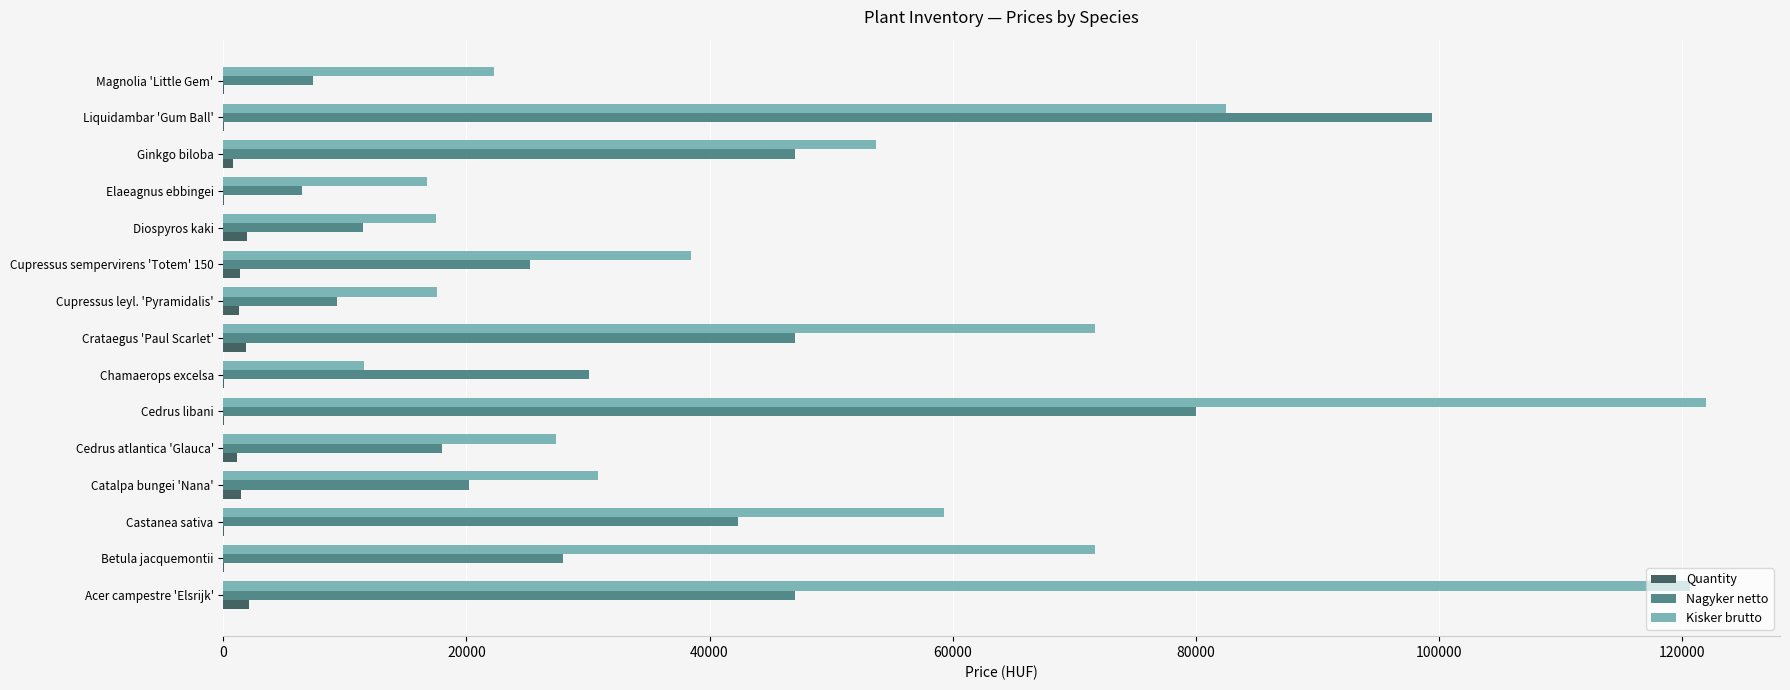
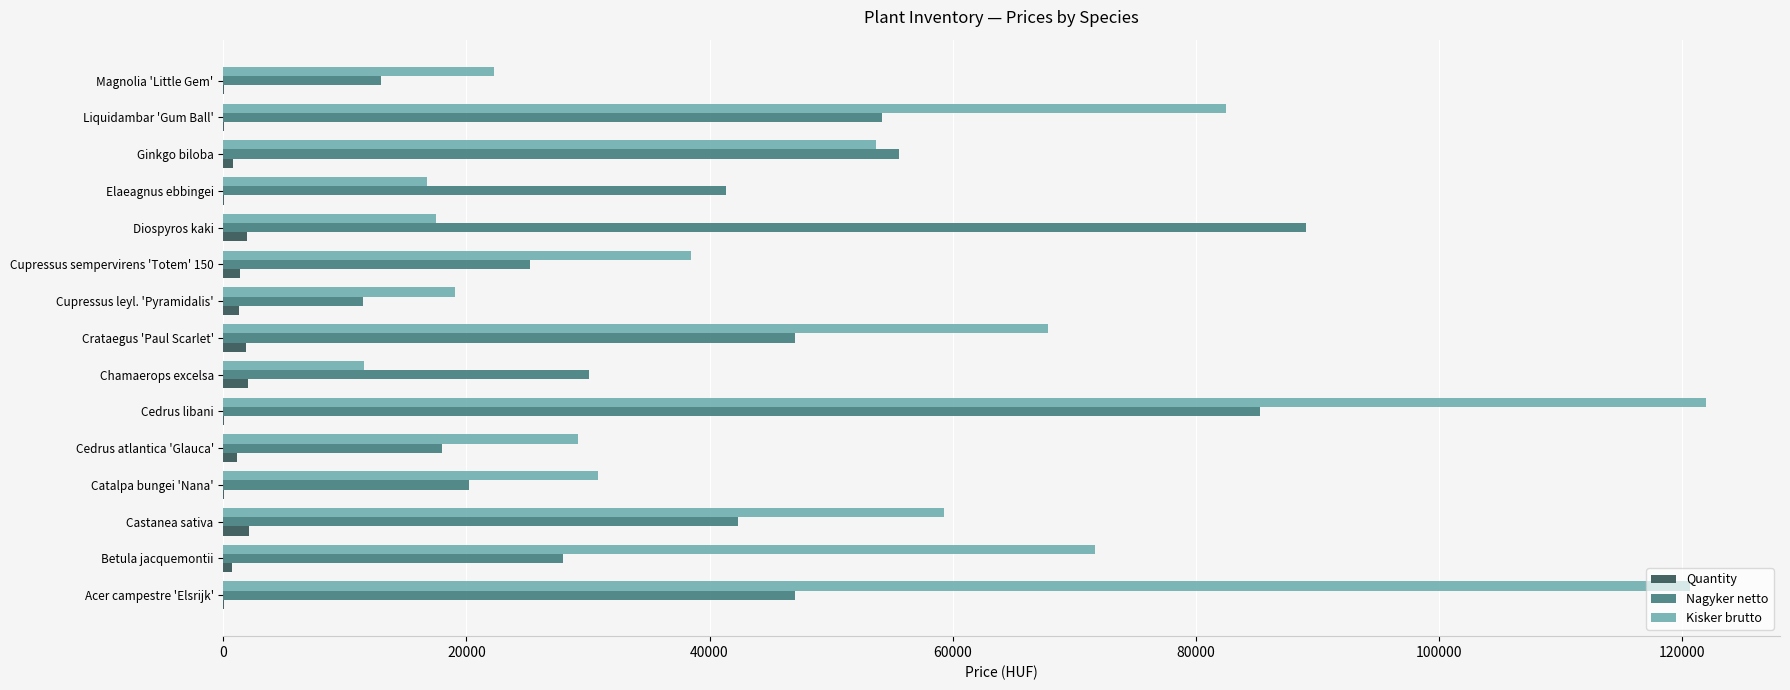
  {
    "Quantity": {
      "Ginkgo biloba": 800,
      "Diospyros kaki": 2000,
      "Cupressus sempervirens 'Totem' 150": 1400,
      "Cupressus leyl. 'Pyramidalis'": 1300,
      "Crataegus 'Paul Scarlet'": 1800,
-     "Chamaerops excelsa": 0,
+     "Chamaerops excelsa": 2100,
      "Cedrus atlantica 'Glauca'": 1100,
-     "Catalpa bungei 'Nana'": 1500,
-     "Castanea sativa": 0,
-     "Betula jacquemontii": 0,
-     "Acer campestre 'Elsrijk'": 2100
+     "Catalpa bungei 'Nana'": 0,
+     "Castanea sativa": 2100,
+     "Betula jacquemontii": 700,
+     "Acer campestre 'Elsrijk'": 0
    },
    "Nagyker netto": {
-     "Magnolia 'Little Gem'": 7300,
-     "Liquidambar 'Gum Ball'": 99400,
-     "Ginkgo biloba": 47000,
-     "Elaeagnus ebbingei": 6500,
-     "Diospyros kaki": 11500,
+     "Magnolia 'Little Gem'": 13000,
+     "Liquidambar 'Gum Ball'": 54200,
+     "Ginkgo biloba": 55600,
+     "Elaeagnus ebbingei": 41400,
+     "Diospyros kaki": 89100,
      "Cupressus sempervirens 'Totem' 150": 25200,
-     "Cupressus leyl. 'Pyramidalis'": 9400,
+     "Cupressus leyl. 'Pyramidalis'": 11500,
      "Crataegus 'Paul Scarlet'": 47000,
      "Chamaerops excelsa": 30100,
-     "Cedrus libani": 80000,
+     "Cedrus libani": 85300,
      "Cedrus atlantica 'Glauca'": 18000,
      "Catalpa bungei 'Nana'": 20200,
      "Castanea sativa": 42300,
      "Betula jacquemontii": 28000,
      "Acer campestre 'Elsrijk'": 47000
    },
    "Kisker brutto": {
      "Magnolia 'Little Gem'": 22300,
      "Liquidambar 'Gum Ball'": 82500,
      "Ginkgo biloba": 53700,
      "Elaeagnus ebbingei": 16800,
      "Diospyros kaki": 17500,
      "Cupressus sempervirens 'Totem' 150": 38500,
-     "Cupressus leyl. 'Pyramidalis'": 17600,
-     "Crataegus 'Paul Scarlet'": 71700,
+     "Cupressus leyl. 'Pyramidalis'": 19000,
+     "Crataegus 'Paul Scarlet'": 67800,
      "Chamaerops excelsa": 11500,
      "Cedrus libani": 122000,
-     "Cedrus atlantica 'Glauca'": 27400,
+     "Cedrus atlantica 'Glauca'": 29200,
      "Catalpa bungei 'Nana'": 30800,
      "Castanea sativa": 59300,
      "Betula jacquemontii": 71700
    }
  }
